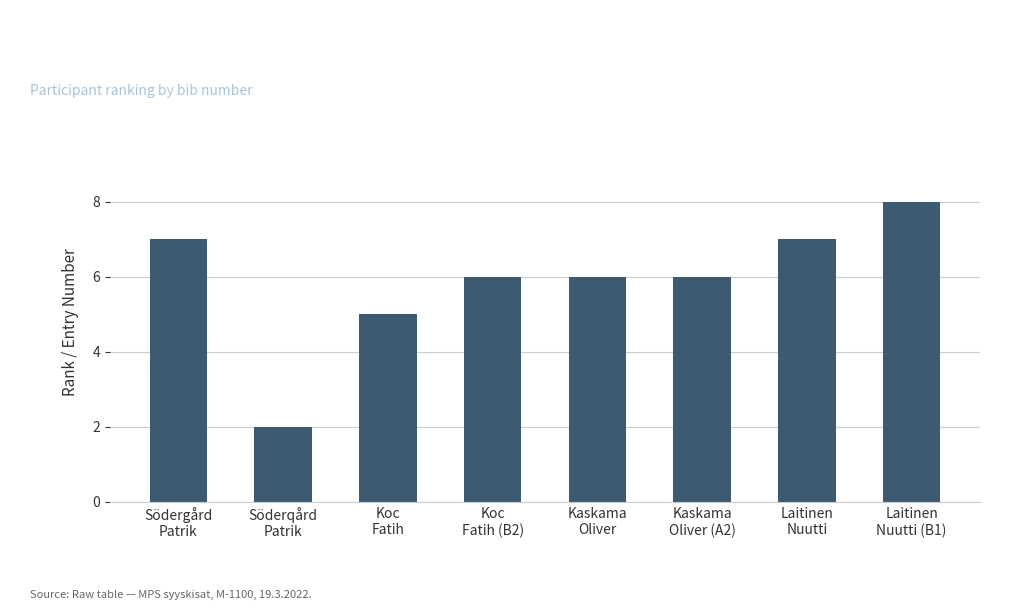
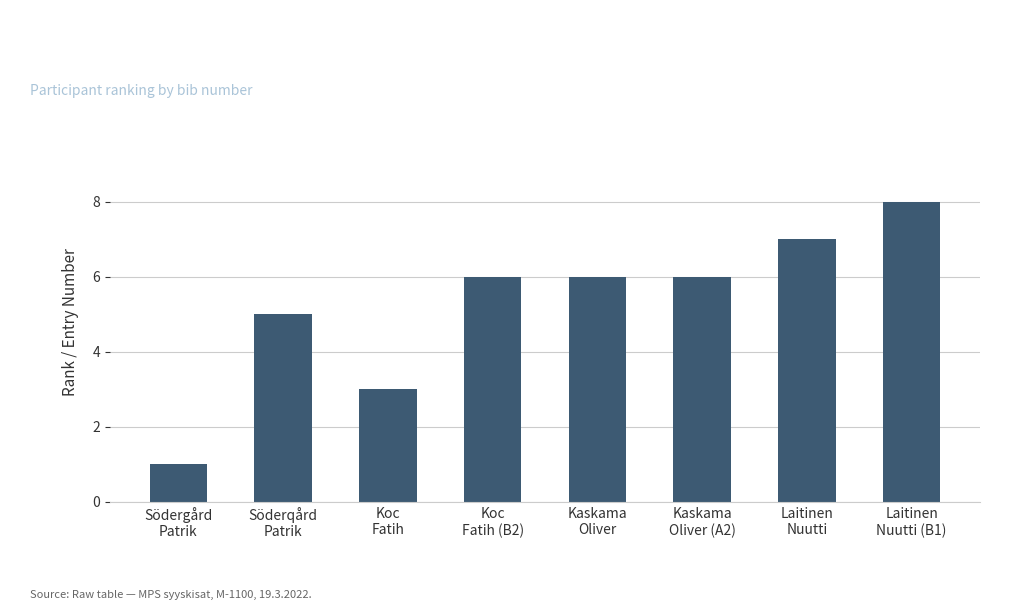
  {
-   "Södergård Patrik": 7,
-   "Söderqård Patrik": 2,
-   "Koc Fatih": 5,
+   "Södergård Patrik": 1,
+   "Söderqård Patrik": 5,
+   "Koc Fatih": 3,
    "Koc Fatih (B2)": 6,
    "Kaskama Oliver": 6,
    "Kaskama Oliver (A2)": 6,
    "Laitinen Nuutti": 7,
    "Laitinen Nuutti (B1)": 8
  }
